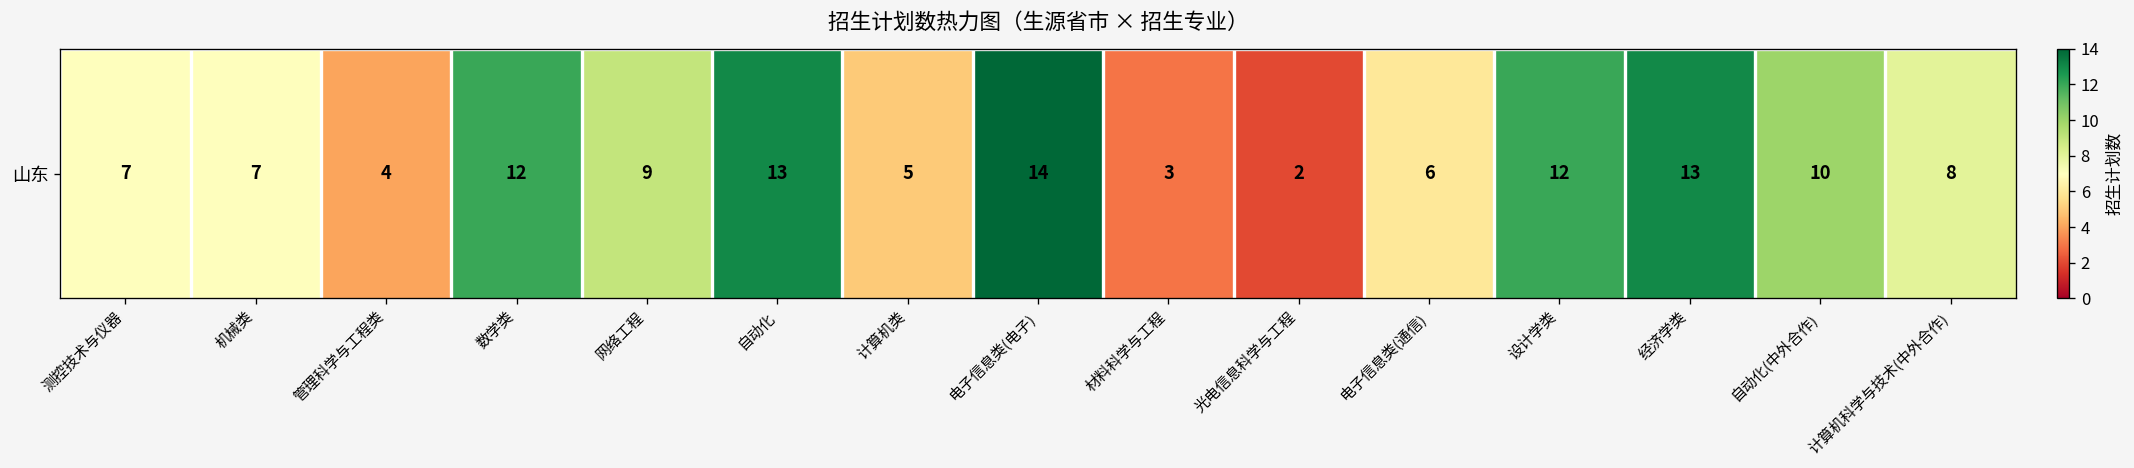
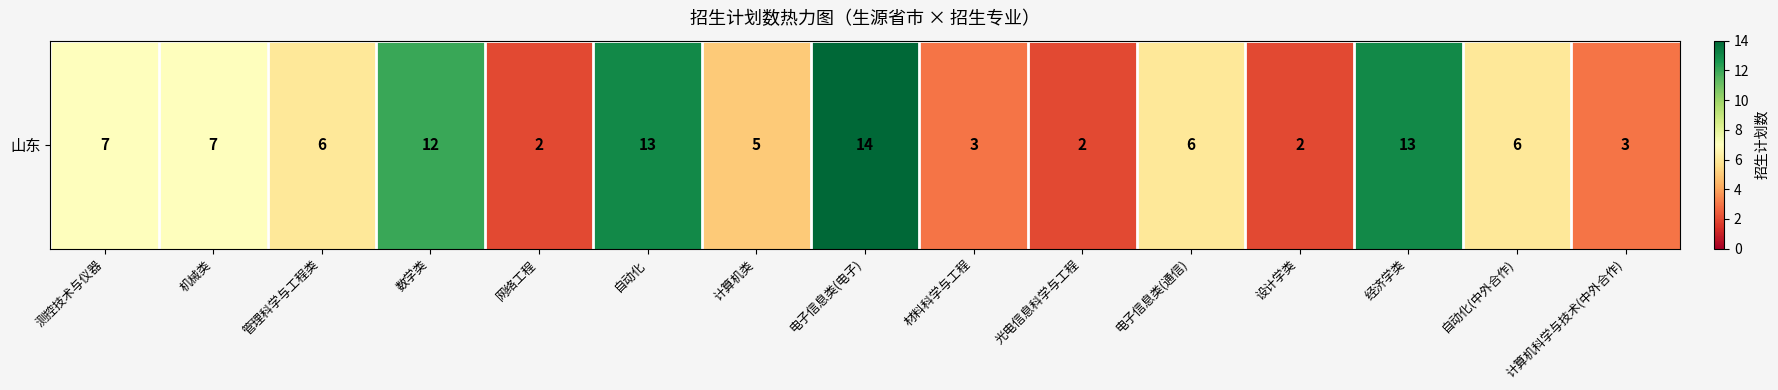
  {
    "山东": {
      "测控技术与仪器": 7,
      "机械类": 7,
-     "管理科学与工程类": 4,
+     "管理科学与工程类": 6,
      "数学类": 12,
-     "网络工程": 9,
+     "网络工程": 2,
      "自动化": 13,
      "计算机类": 5,
      "电子信息类(电子)": 14,
      "材料科学与工程": 3,
      "光电信息科学与工程": 2,
      "电子信息类(通信)": 6,
-     "设计学类": 12,
+     "设计学类": 2,
      "经济学类": 13,
-     "自动化(中外合作)": 10,
-     "计算机科学与技术(中外合作)": 8
+     "自动化(中外合作)": 6,
+     "计算机科学与技术(中外合作)": 3
    }
  }
